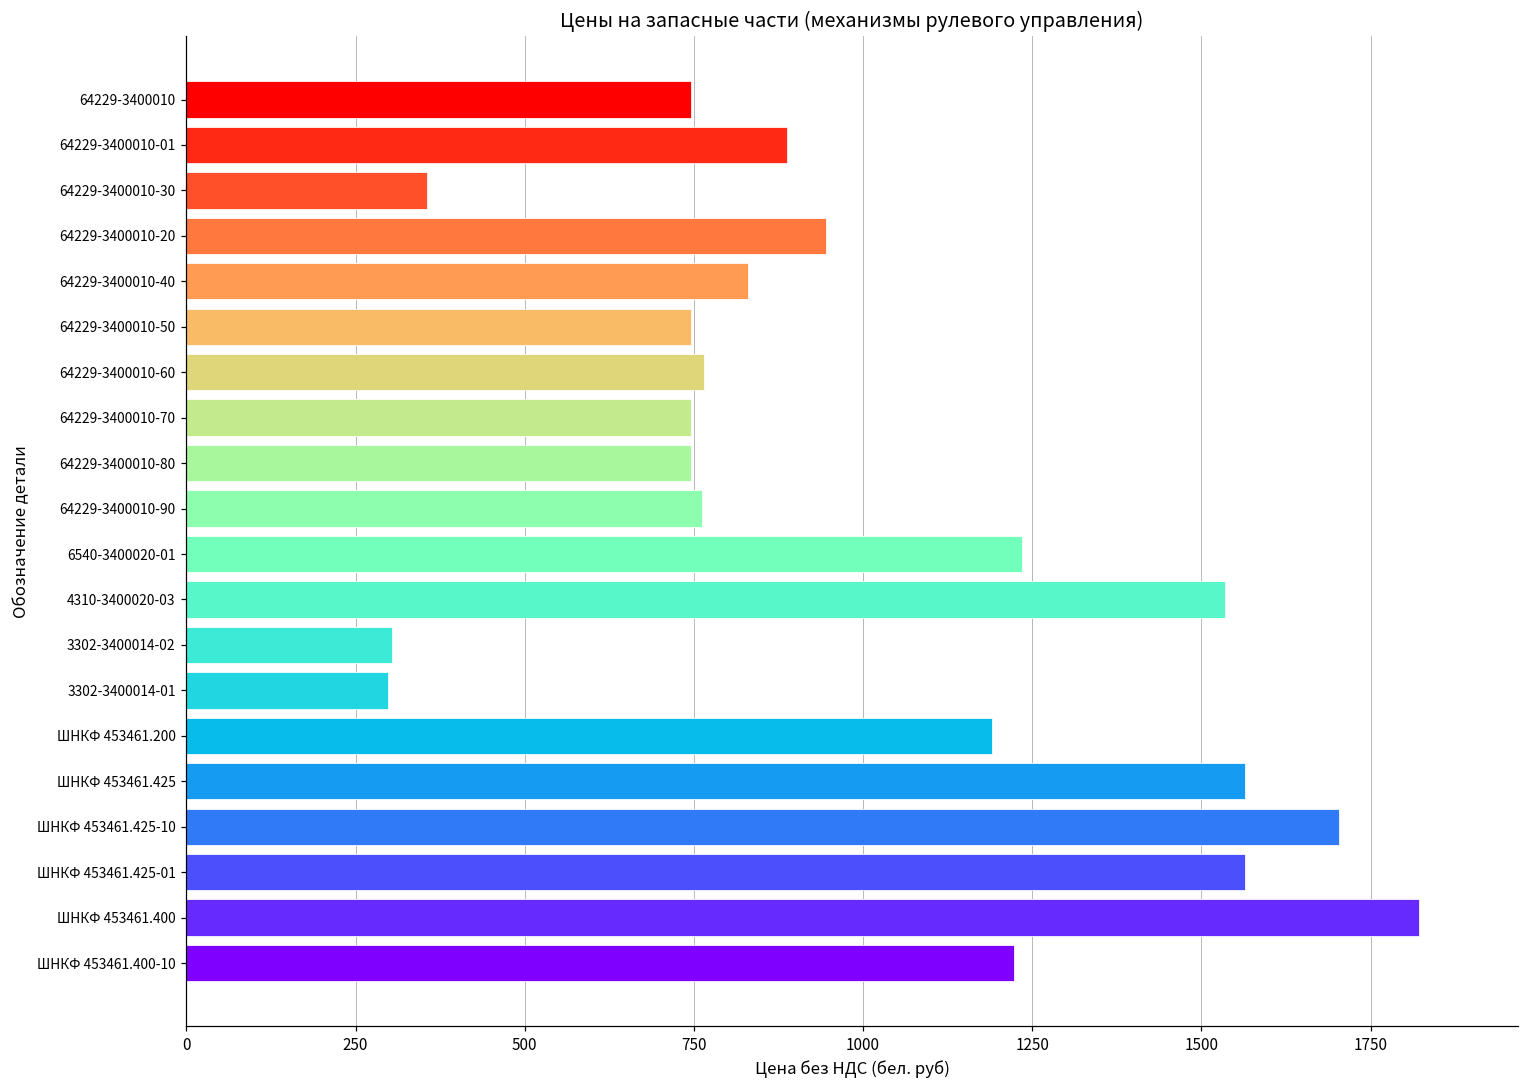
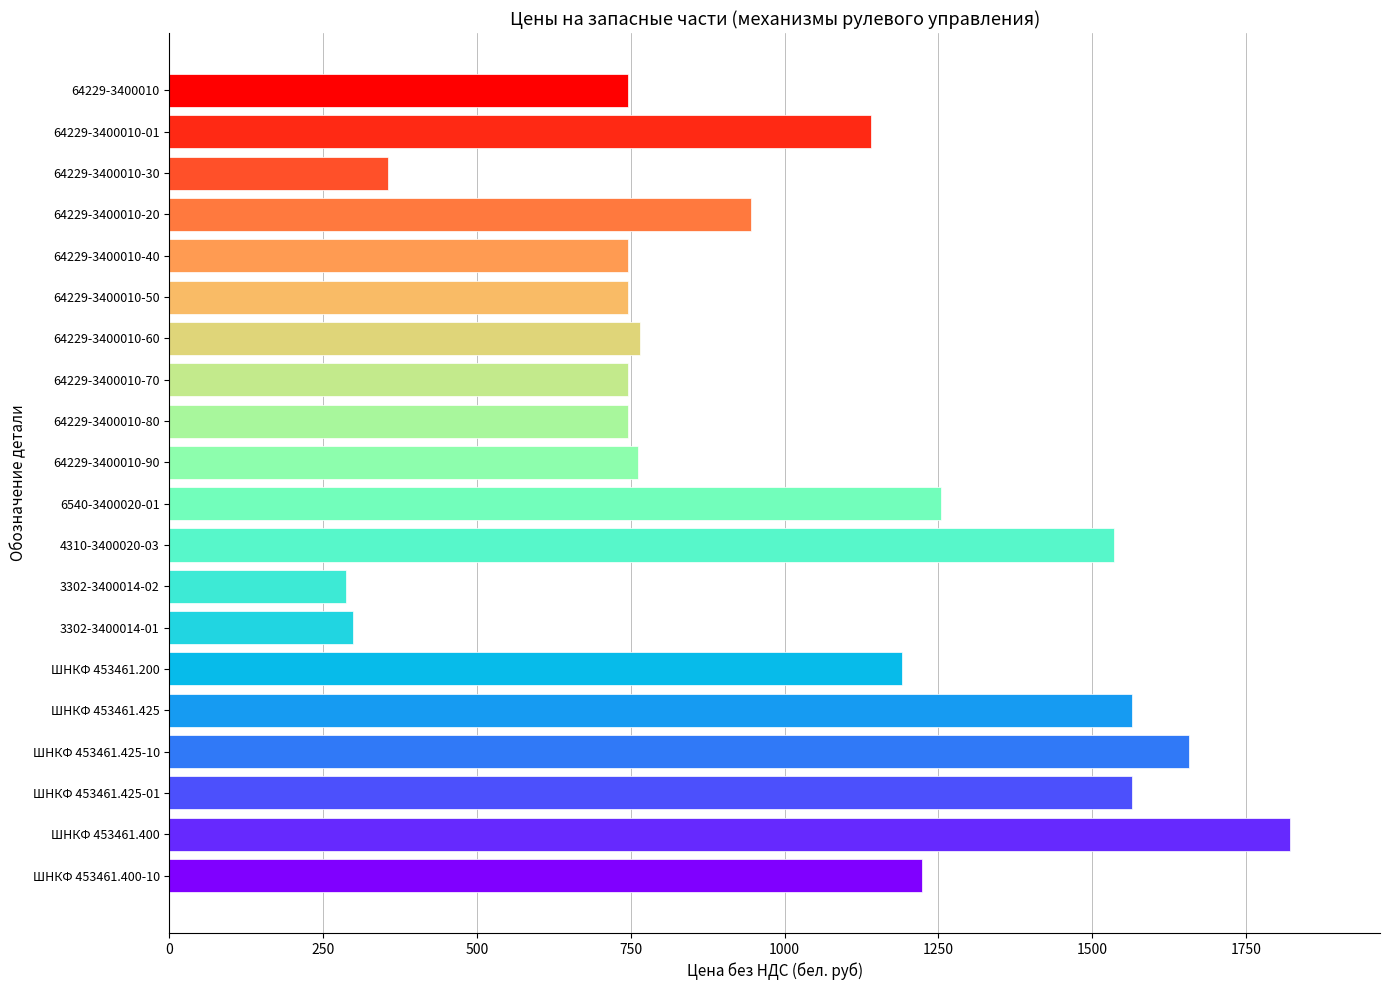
  {
    "64229-3400010": 750,
-   "64229-3400010-01": 890,
+   "64229-3400010-01": 1140,
    "64229-3400010-30": 360,
    "64229-3400010-20": 950,
-   "64229-3400010-40": 830,
+   "64229-3400010-40": 750,
    "64229-3400010-50": 750,
    "64229-3400010-60": 770,
    "64229-3400010-70": 750,
    "64229-3400010-80": 750,
    "64229-3400010-90": 760,
-   "6540-3400020-01": 1240,
+   "6540-3400020-01": 1250,
    "4310-3400020-03": 1530,
-   "3302-3400014-02": 300,
+   "3302-3400014-02": 290,
    "3302-3400014-01": 300,
    "ШНКФ 453461.200": 1190,
    "ШНКФ 453461.425": 1560,
-   "ШНКФ 453461.425-10": 1700,
+   "ШНКФ 453461.425-10": 1660,
    "ШНКФ 453461.425-01": 1560,
    "ШНКФ 453461.400": 1820,
    "ШНКФ 453461.400-10": 1220
  }
